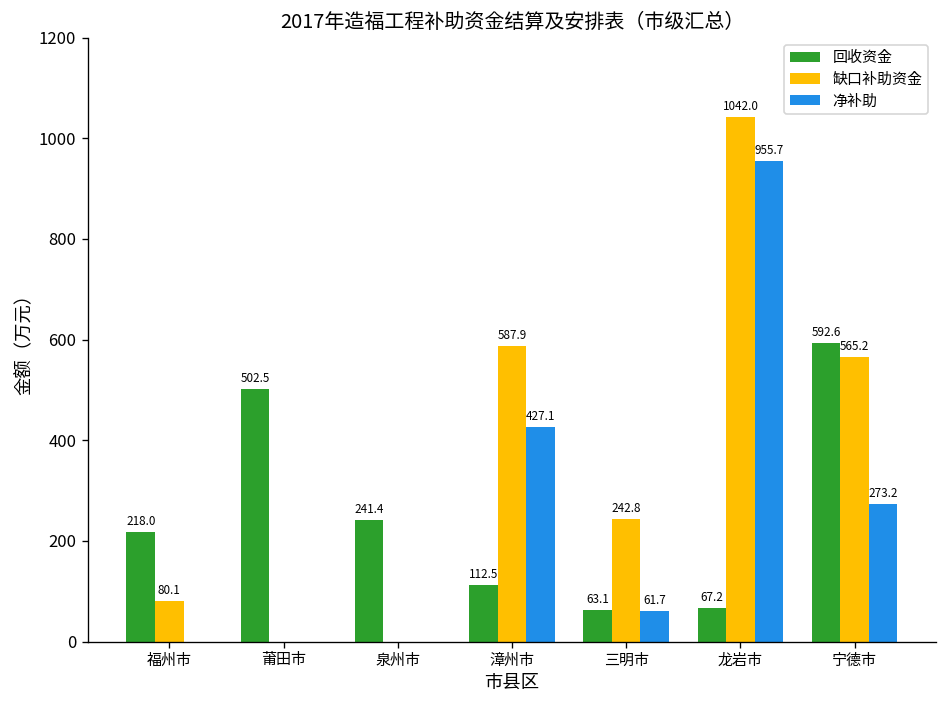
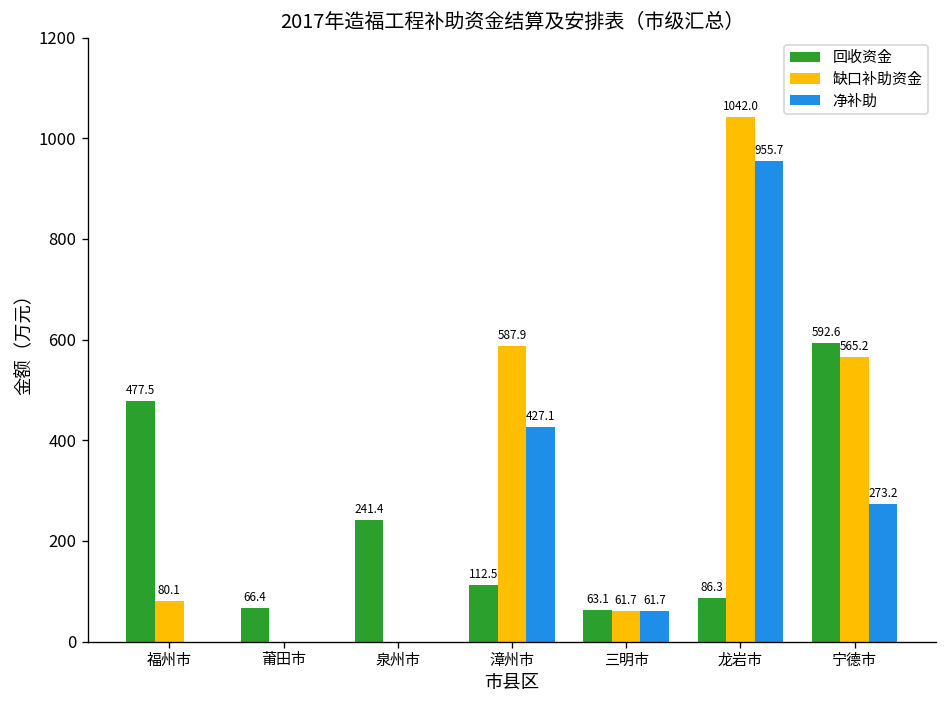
  {
    "回收资金": {
-     "福州市": 218.0,
-     "莆田市": 502.5,
+     "福州市": 477.5,
+     "莆田市": 66.4,
      "泉州市": 241.4,
      "漳州市": 112.5,
      "三明市": 63.1,
-     "龙岩市": 67.2,
+     "龙岩市": 86.3,
      "宁德市": 592.6
    },
    "缺口补助资金": {
      "福州市": 80.1,
      "漳州市": 587.9,
-     "三明市": 242.8,
+     "三明市": 61.7,
      "龙岩市": 1042.0,
      "宁德市": 565.2
    },
    "净补助": {
      "漳州市": 427.1,
      "三明市": 61.7,
      "龙岩市": 955.7,
      "宁德市": 273.2
    }
  }
